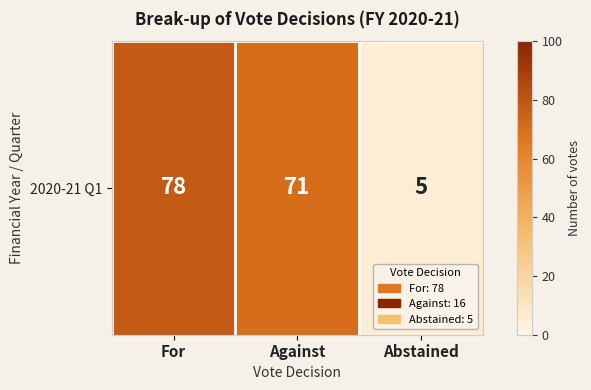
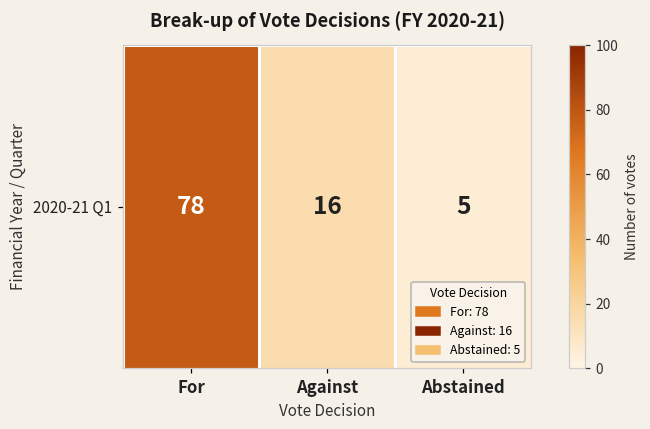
  {
    "2020-21 Q1": {
      "For": 78,
-     "Against": 71,
+     "Against": 16,
      "Abstained": 5
    }
  }
